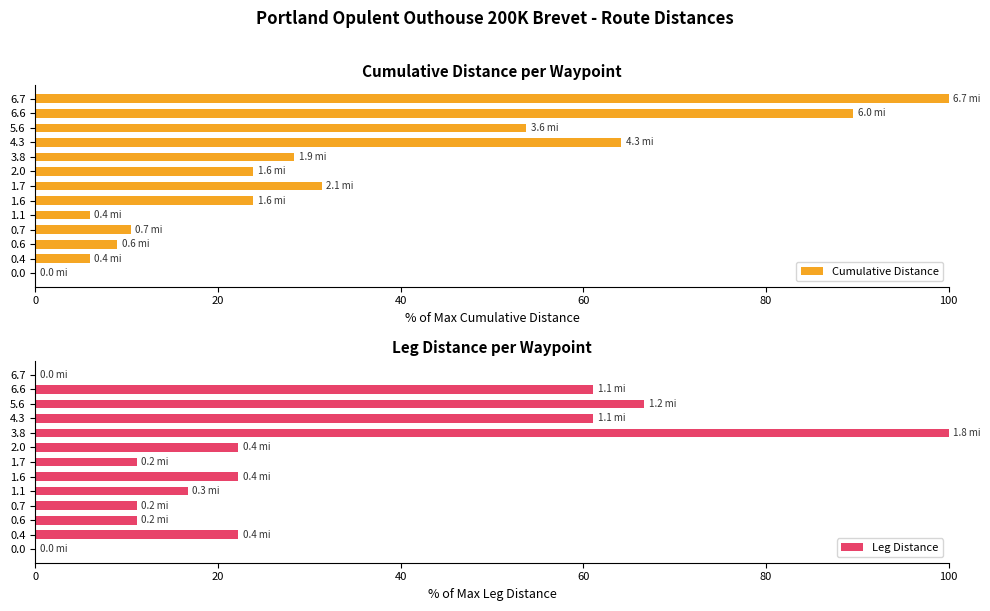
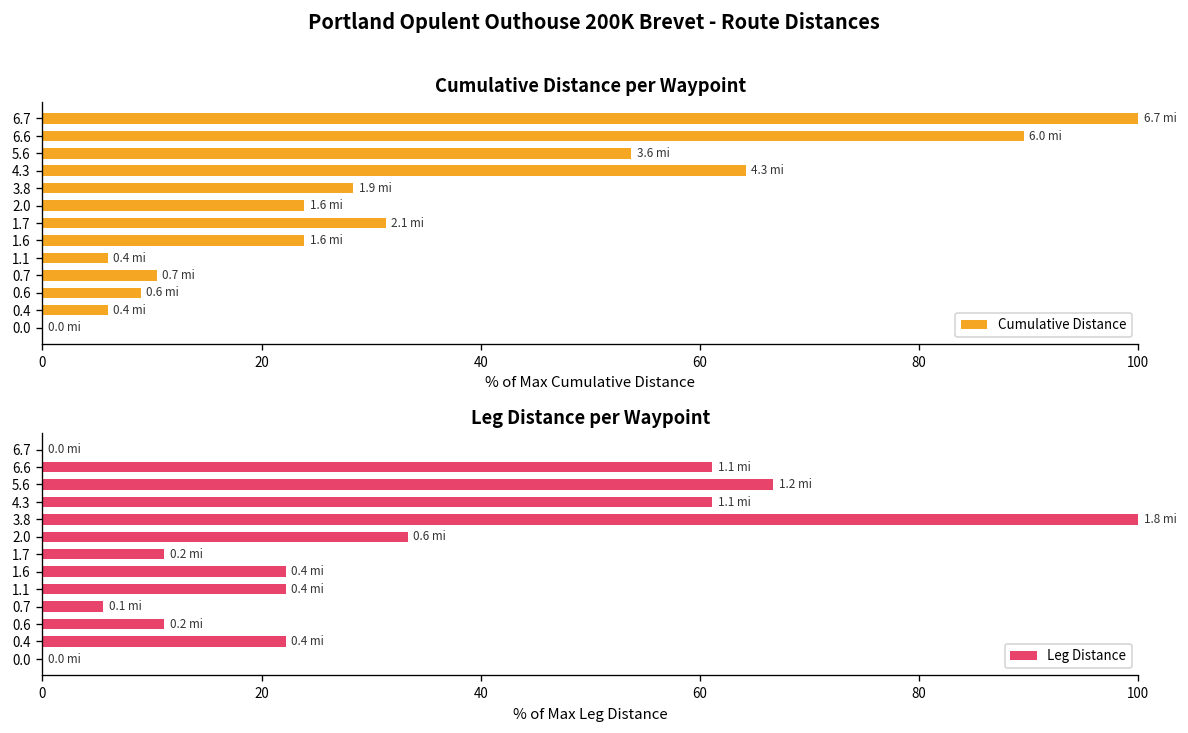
  {
    "Cumulative Distance per Waypoint": {
      "0.0": 0.0
    },
    "Leg Distance per Waypoint": {
      "6.7": 0.0,
-     "2.0": 0.4,
-     "1.1": 0.3,
-     "0.7": 0.2,
+     "2.0": 0.6,
+     "1.1": 0.4,
+     "0.7": 0.1,
      "0.0": 0.0
    }
  }
